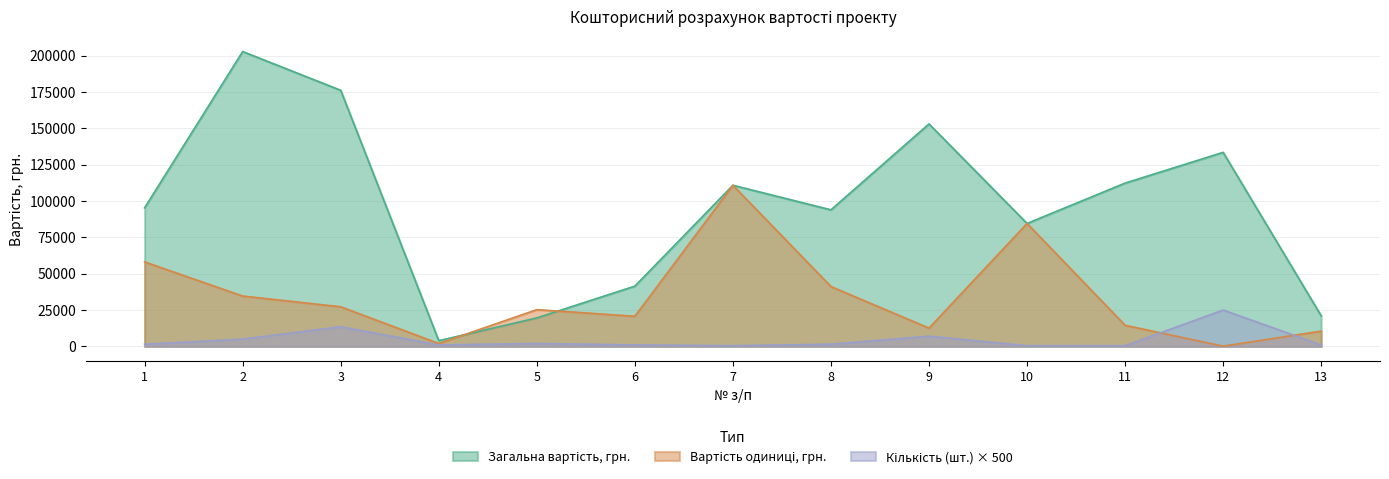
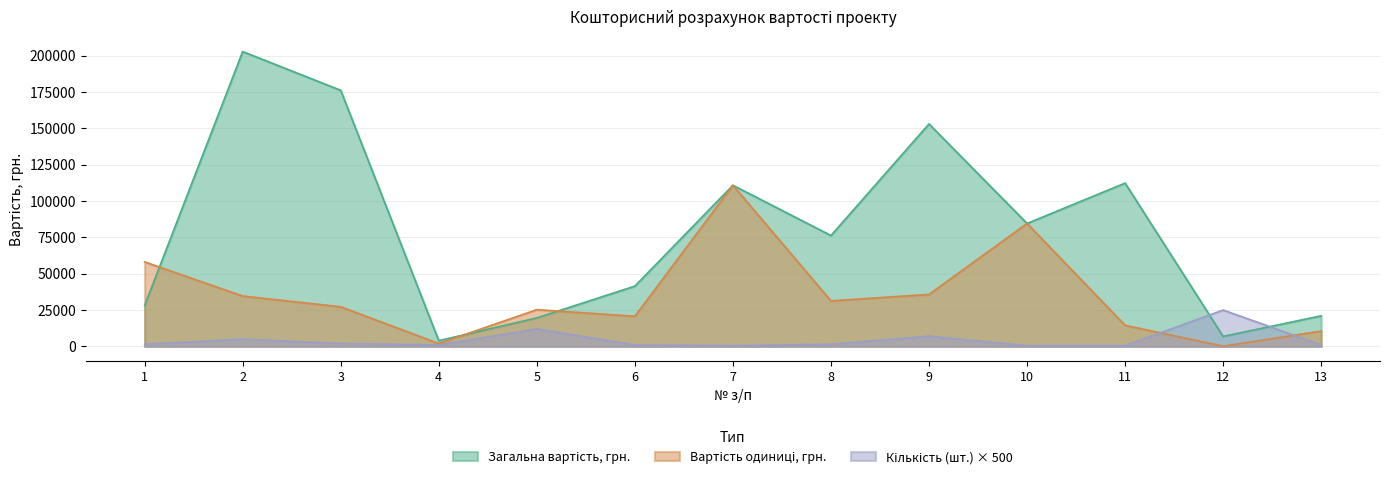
  {
    "Загальна вартість, грн.": {
-     "1": 95000,
+     "1": 28000,
      "2": 203000,
      "3": 176000,
      "4": 4000,
      "5": 20000,
      "6": 41000,
-     "8": 94000,
+     "8": 76000,
      "9": 153000,
      "11": 112000,
-     "12": 134000,
+     "12": 7000,
      "13": 21000
    },
    "Вартість одиниці, грн.": {
      "1": 58000,
      "2": 35000,
      "3": 27000,
      "5": 25000,
      "6": 21000,
-     "8": 41000,
-     "9": 13000,
+     "8": 31000,
+     "9": 36000,
      "11": 15000,
      "12": 0,
      "13": 11000
    },
    "Кількість (шт.) × 500": {
      "1": 2000,
      "2": 5000,
-     "3": 14000,
-     "5": 2000,
+     "3": 2000,
+     "5": 12000,
      "6": 1000,
      "7": 1000,
      "8": 2000,
      "9": 7000,
      "10": 1000,
      "11": 1000,
      "12": 25000,
      "13": 1000
    }
  }
